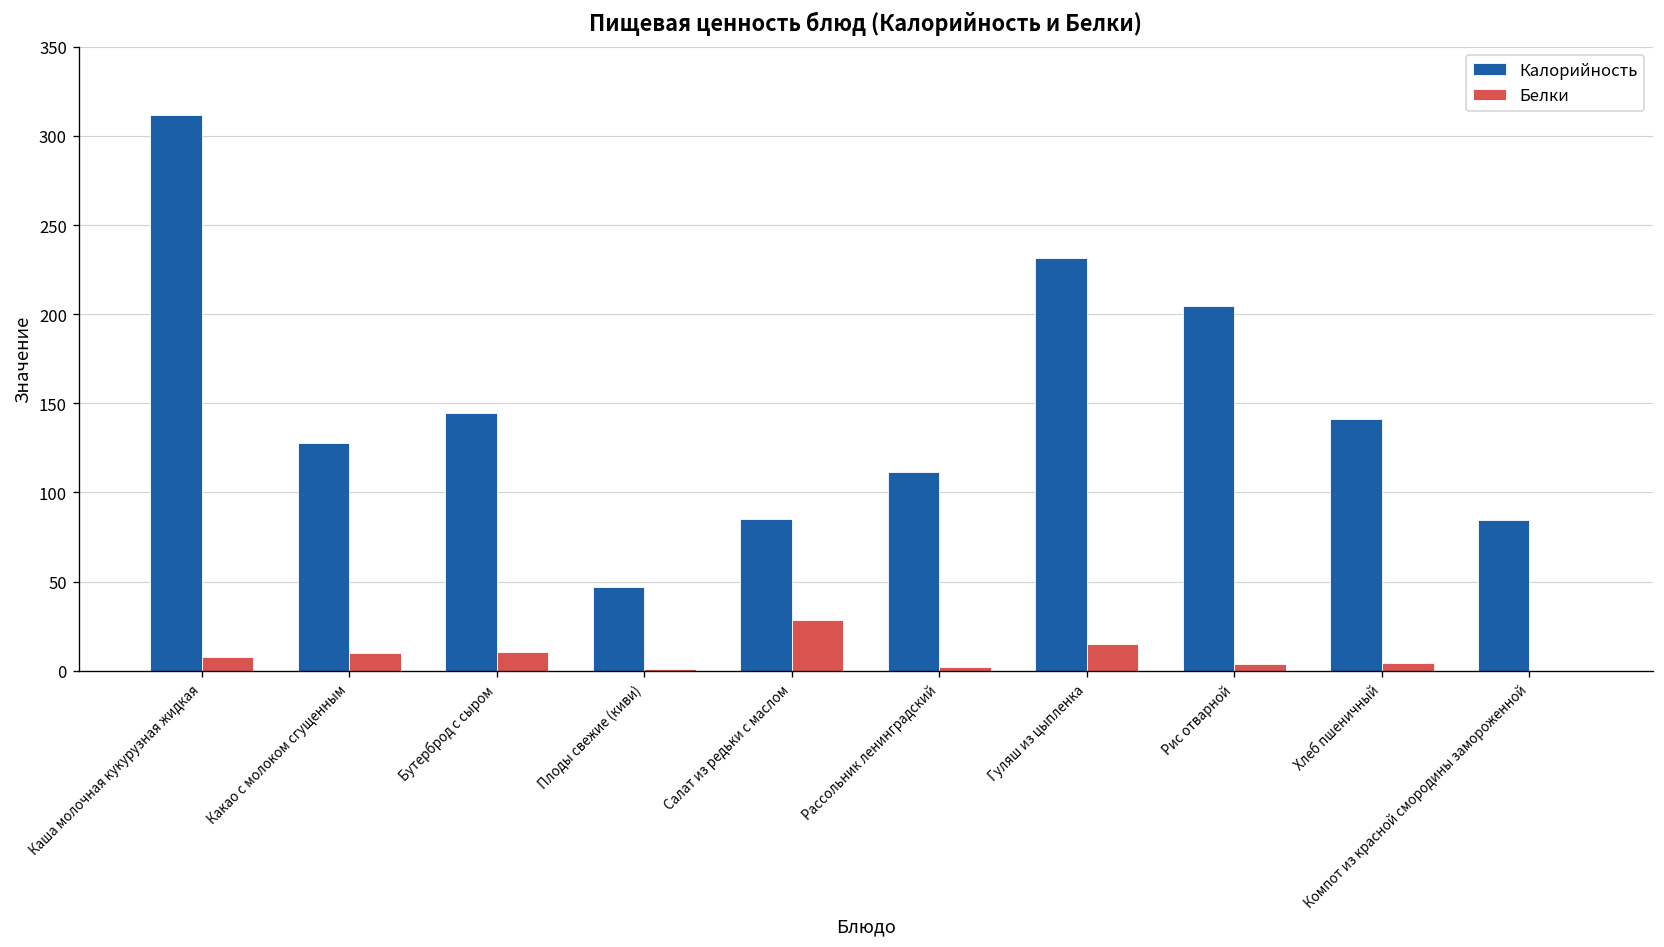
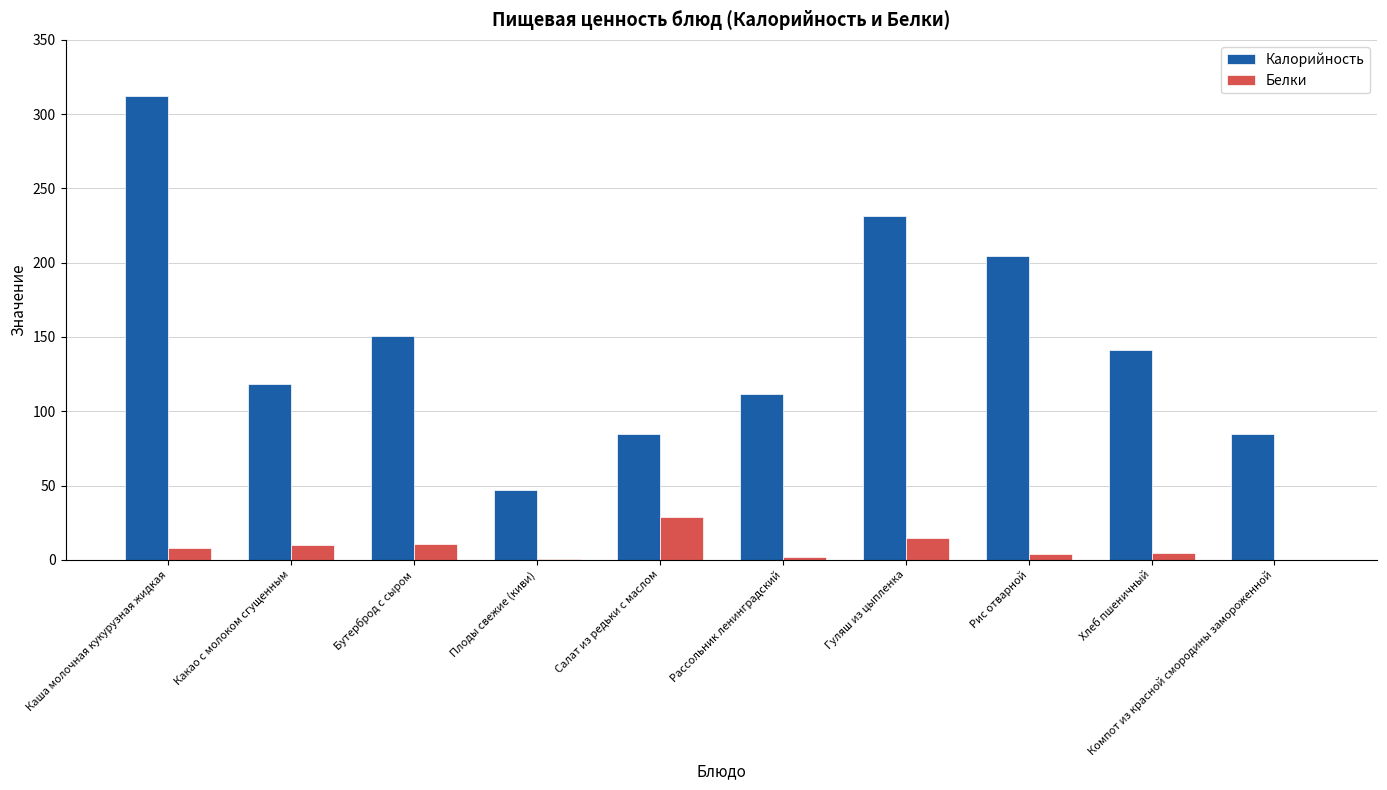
  {
    "Калорийность": {
      "Каша молочная кукурузная жидкая": 312,
-     "Какао с молоком сгущенным": 128,
-     "Бутерброд с сыром": 145,
+     "Какао с молоком сгущенным": 118,
+     "Бутерброд с сыром": 151,
      "Плоды свежие (киви)": 47,
      "Салат из редьки с маслом": 85,
      "Рассольник ленинградский": 112,
      "Гуляш из цыпленка": 232,
      "Рис отварной": 205,
      "Хлеб пшеничный": 141,
      "Компот из красной смородины замороженной": 84
    },
    "Белки": {
      "Каша молочная кукурузная жидкая": 8,
      "Какао с молоком сгущенным": 10,
      "Бутерброд с сыром": 10,
      "Салат из редьки с маслом": 29,
      "Рассольник ленинградский": 2,
      "Гуляш из цыпленка": 15,
      "Рис отварной": 4,
      "Хлеб пшеничный": 5
    }
  }
